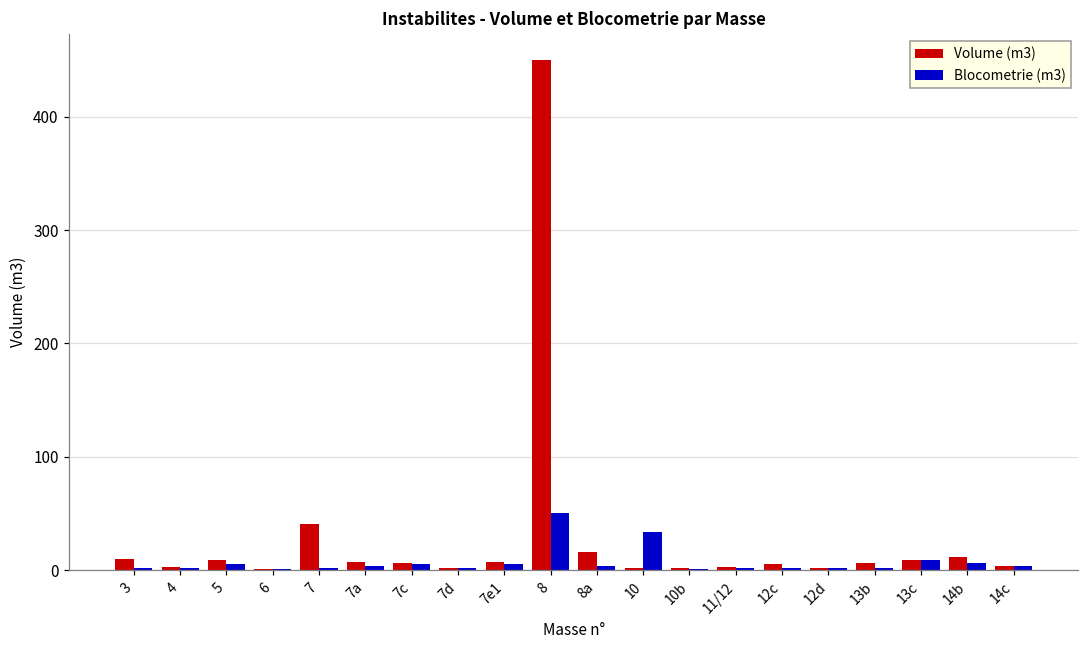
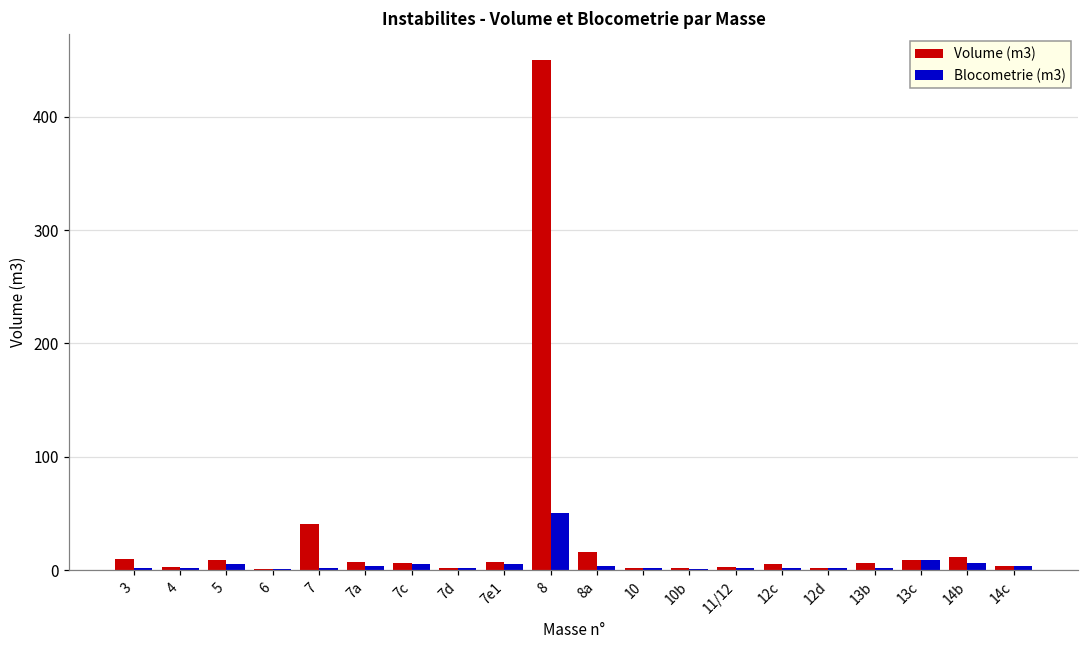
  {
    "Volume (m3)": {
      "3": 10,
      "4": 3,
      "5": 9,
      "7": 41,
      "7a": 8,
      "7c": 6,
      "7e1": 7,
      "8": 450,
      "8a": 16,
      "11/12": 3,
      "12c": 6,
      "13b": 6,
      "13c": 9,
      "14b": 12,
      "14c": 4
    },
    "Blocometrie (m3)": {
      "5": 5,
      "7a": 4,
      "7c": 5,
      "7e1": 5,
      "8": 50,
      "8a": 4,
-     "10": 34,
+     "10": 2,
      "13c": 9,
      "14b": 6,
      "14c": 4
    }
  }
